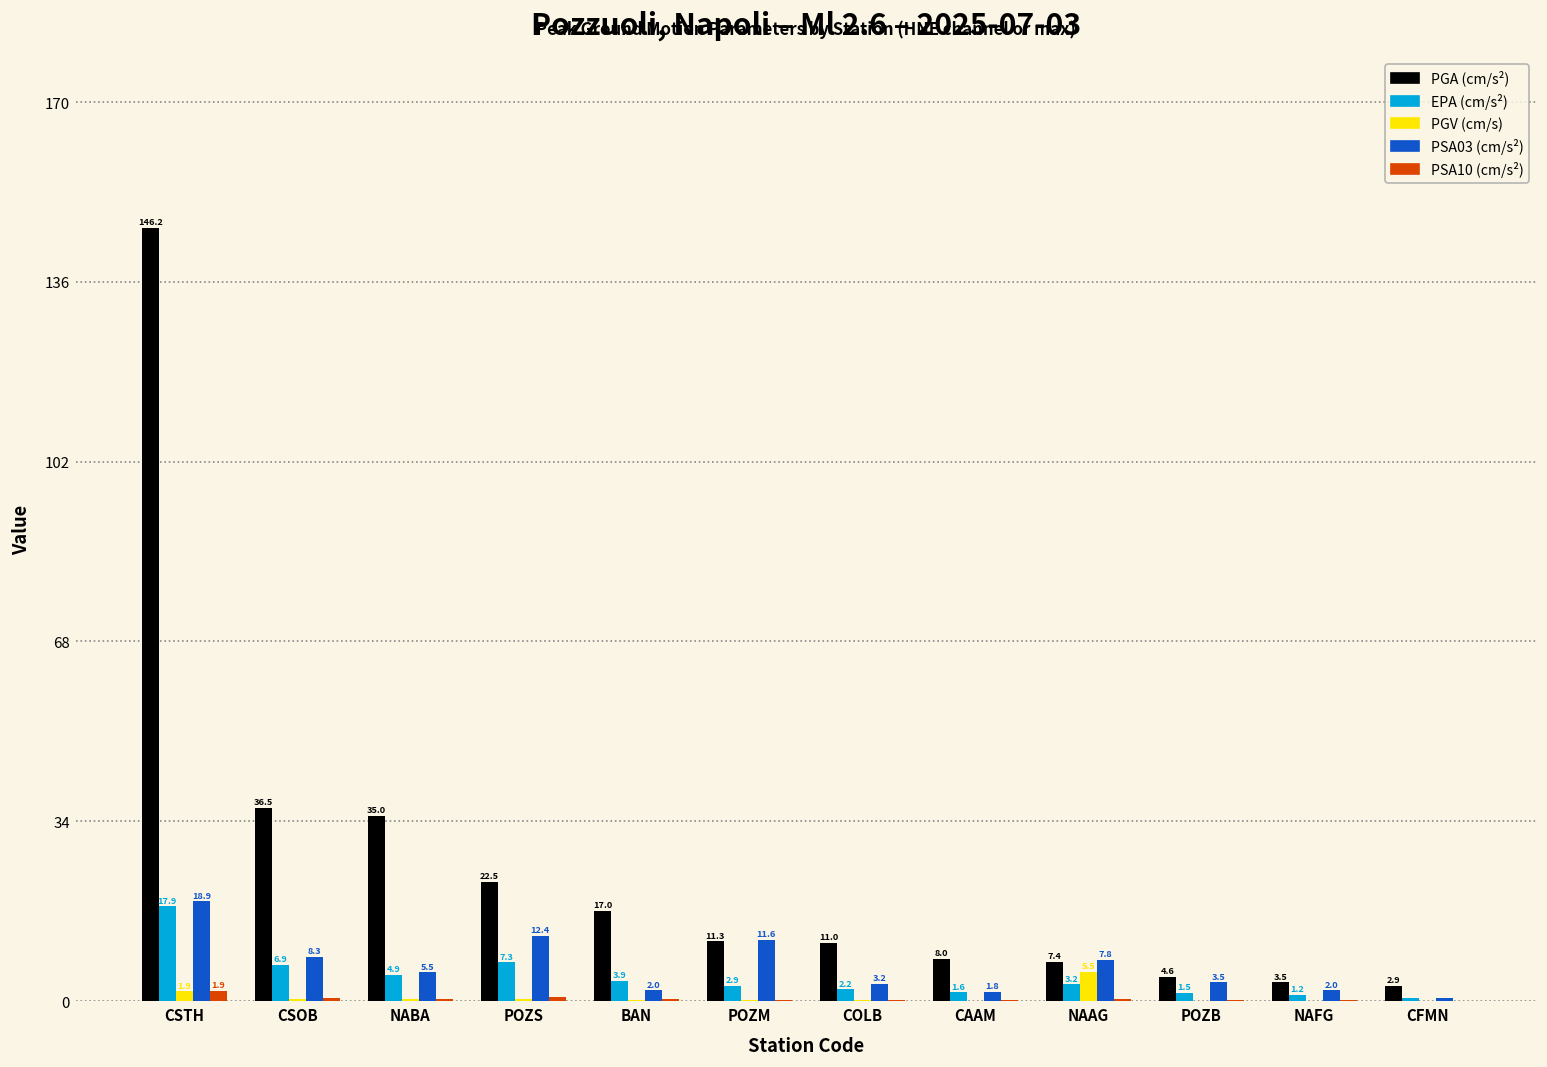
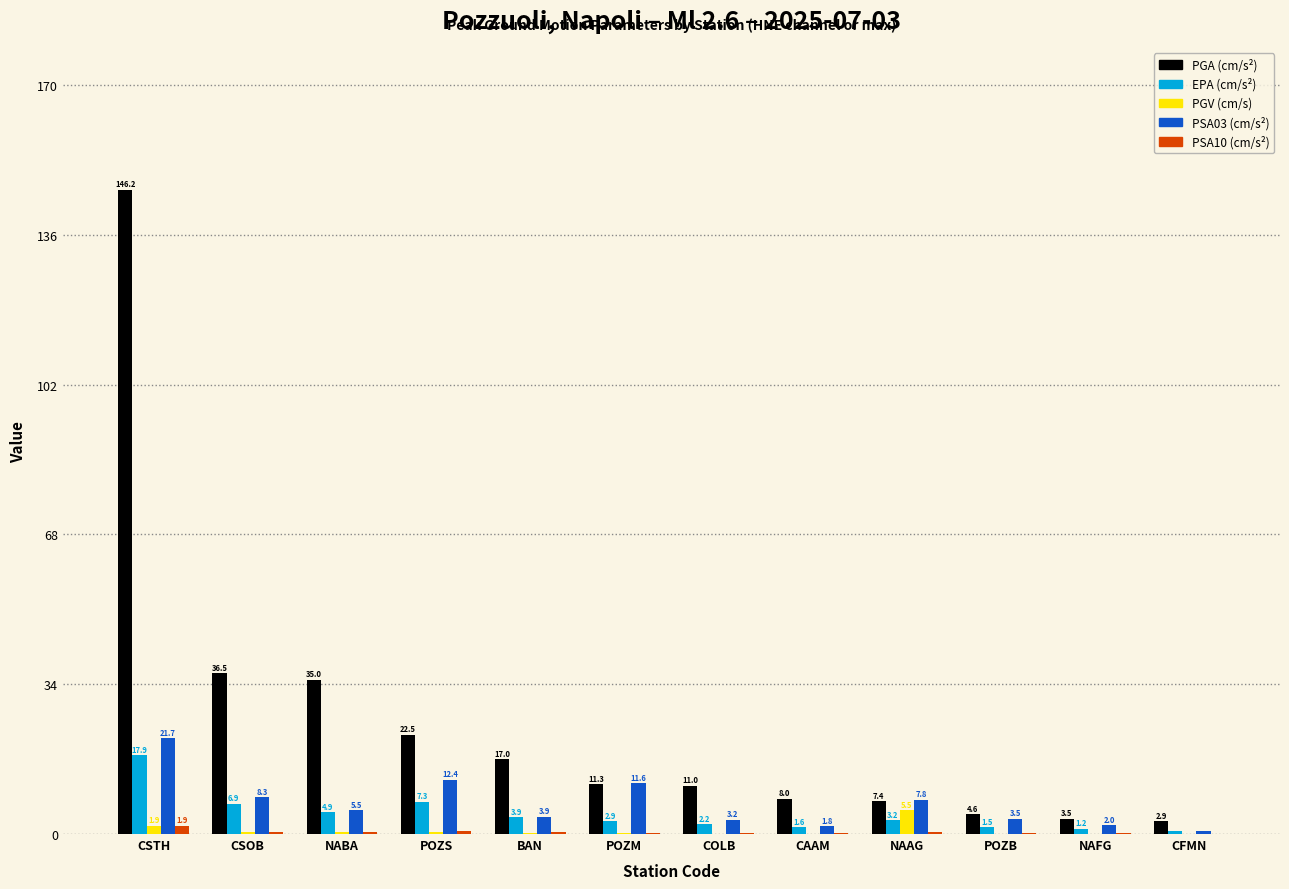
  {
    "PGA (cm/s²)": {
      "CSTH": 146.2,
      "CSOB": 36.5,
      "NABA": 35.0,
      "POZS": 22.5,
      "BAN": 17.0,
      "POZM": 11.3,
      "COLB": 11.0,
      "CAAM": 8.0,
      "NAAG": 7.4,
      "POZB": 4.6,
      "NAFG": 3.5,
      "CFMN": 2.9
    },
    "EPA (cm/s²)": {
      "CSTH": 17.9,
      "CSOB": 6.9,
      "NABA": 4.9,
      "POZS": 7.3,
      "BAN": 3.9,
      "POZM": 2.9,
      "COLB": 2.2,
      "CAAM": 1.6,
      "NAAG": 3.2,
      "POZB": 1.5,
      "NAFG": 1.2
    },
    "PGV (cm/s)": {
      "CSTH": 1.9,
      "NAAG": 5.5
    },
    "PSA03 (cm/s²)": {
-     "CSTH": 18.9,
+     "CSTH": 21.7,
      "CSOB": 8.3,
      "NABA": 5.5,
      "POZS": 12.4,
-     "BAN": 2.0,
+     "BAN": 3.9,
      "POZM": 11.6,
      "COLB": 3.2,
      "CAAM": 1.8,
      "NAAG": 7.8,
      "POZB": 3.5,
      "NAFG": 2.0
    },
    "PSA10 (cm/s²)": {
      "CSTH": 1.9
    }
  }
